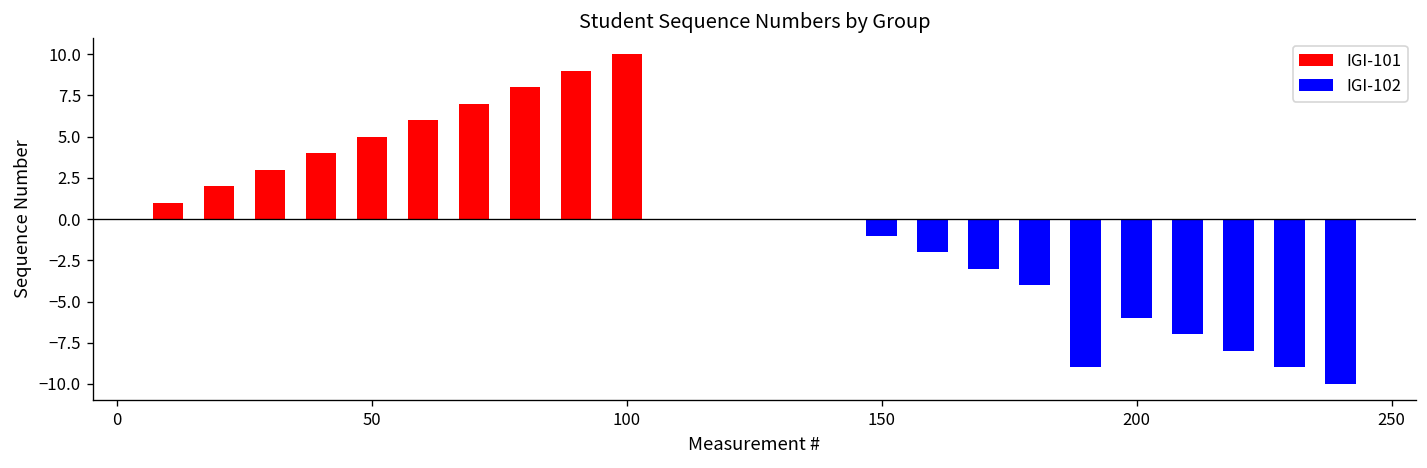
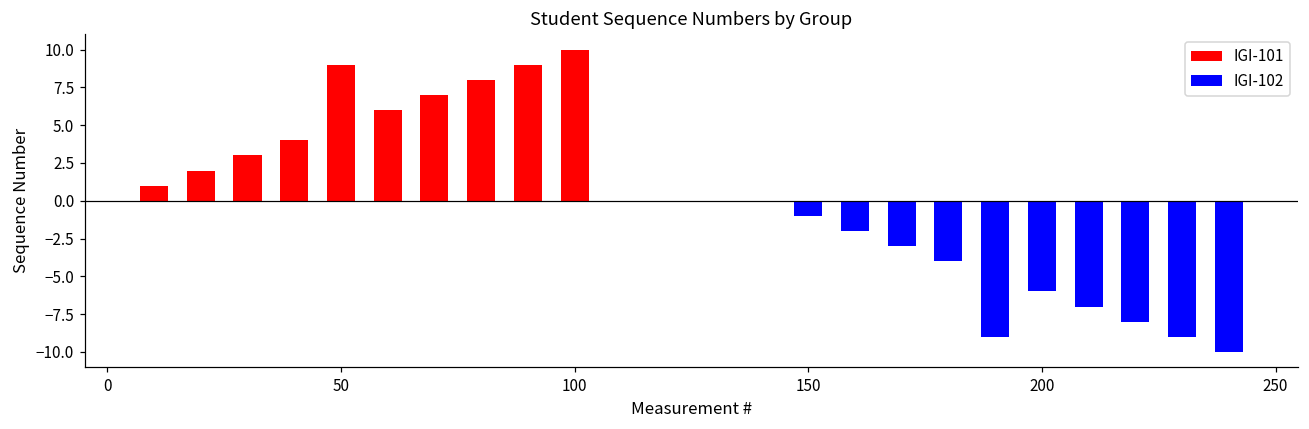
  {
    "IGI-101": {
-     "50": 5,
+     "50": 9,
      "100": 10
    },
    "IGI-102": {
      "150": -1,
      "200": -6
    }
  }
